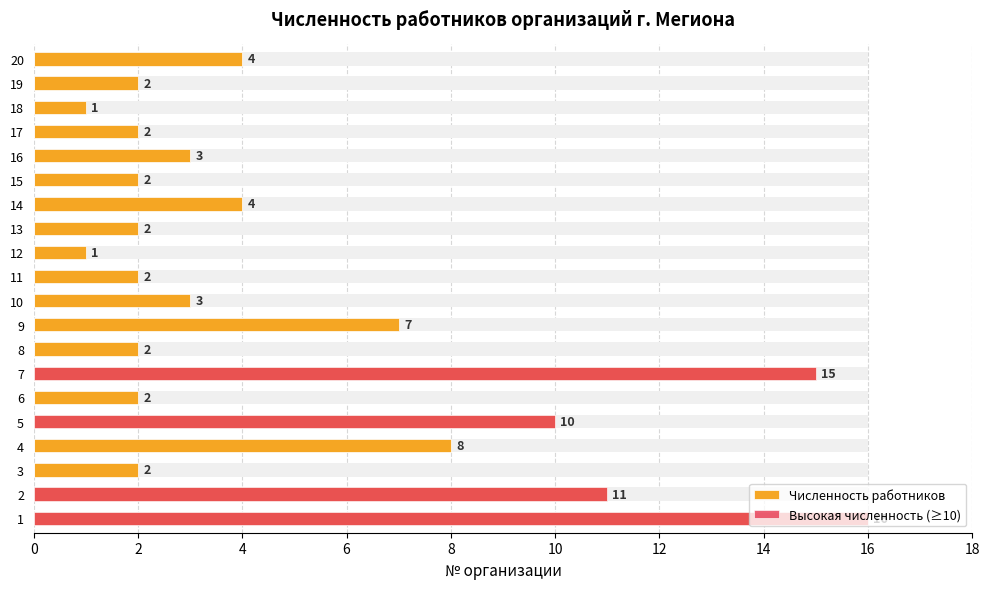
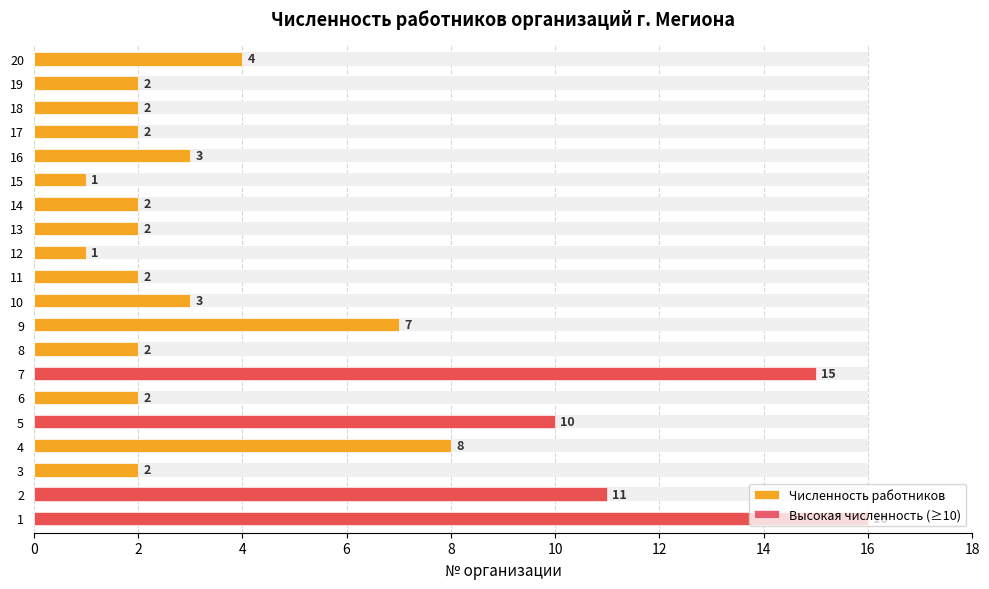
  {
    "Численность работников": {
-     "18": 1,
-     "15": 2,
-     "14": 4
+     "18": 2,
+     "15": 1,
+     "14": 2
    },
    "Высокая численность (≥10)": {
      "20": 0.0,
      "19": 0.0,
      "18": 0.0,
      "17": 0.0,
      "16": 0.0,
      "15": 0.0,
      "14": 0.0,
      "13": 0.0,
      "12": 0.0,
      "11": 0.0,
      "10": 0.0,
      "9": 0.0,
      "8": 0.0,
      "6": 0.0,
      "4": 0.0,
      "3": 0.0
    }
  }
